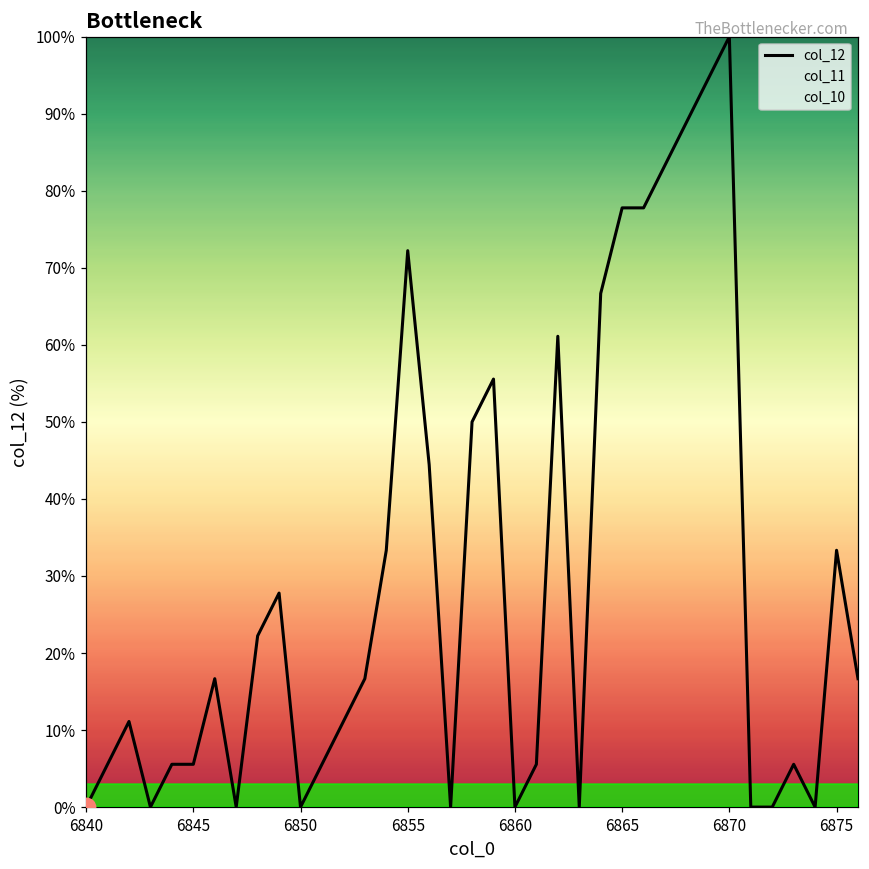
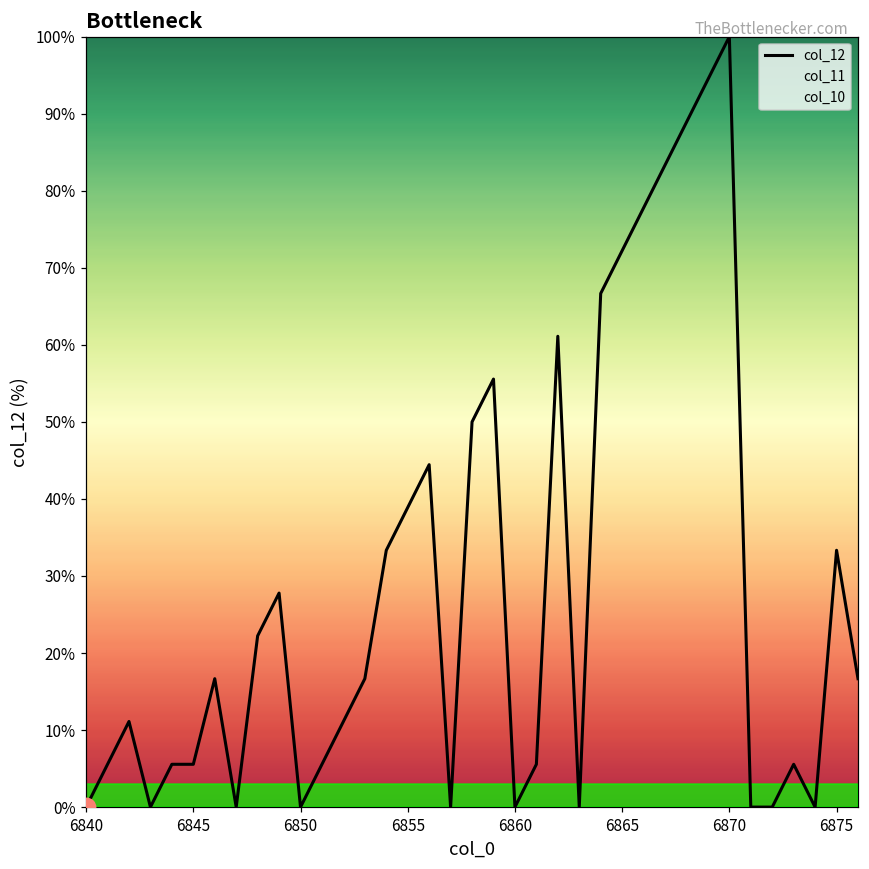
  {
    "col_12": {
      "6845": "6%",
-     "6855": "72%",
-     "6865": "78%",
+     "6855": "39%",
+     "6865": "72%",
      "6870": "100%",
      "6875": "33%"
    }
  }
